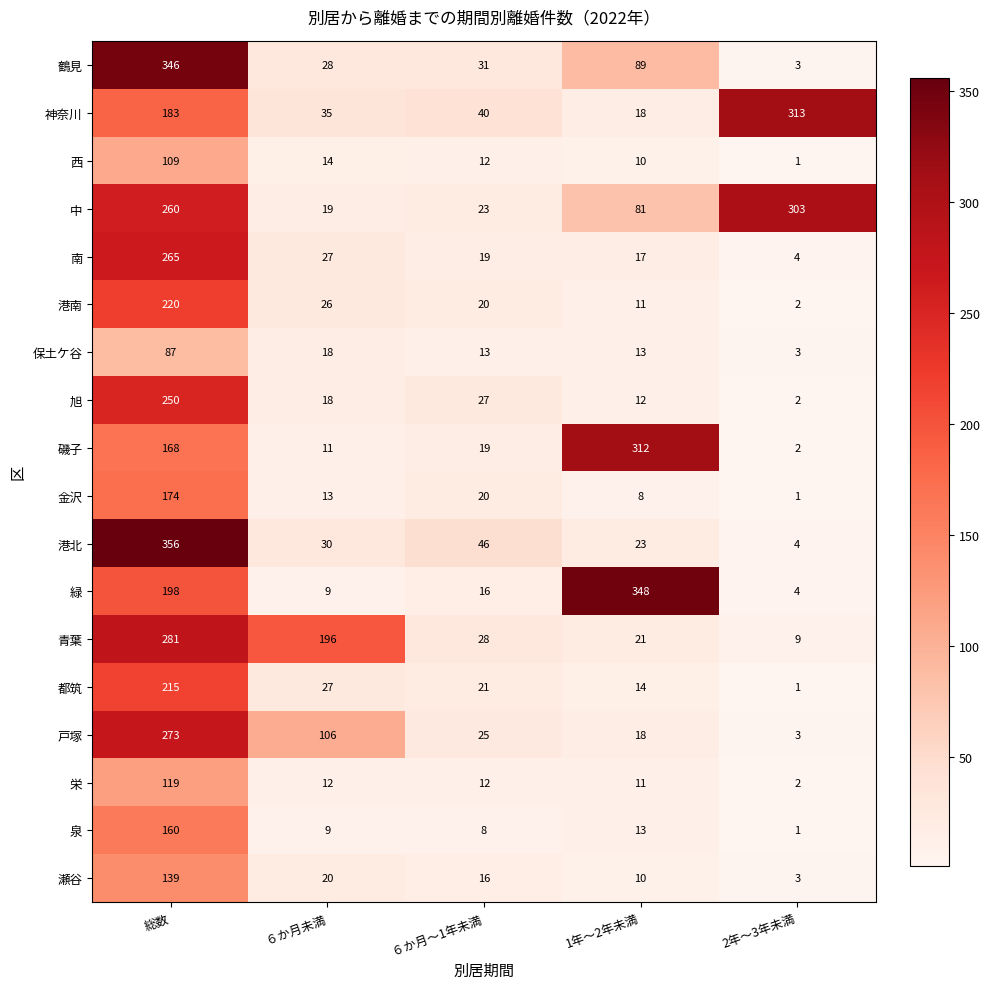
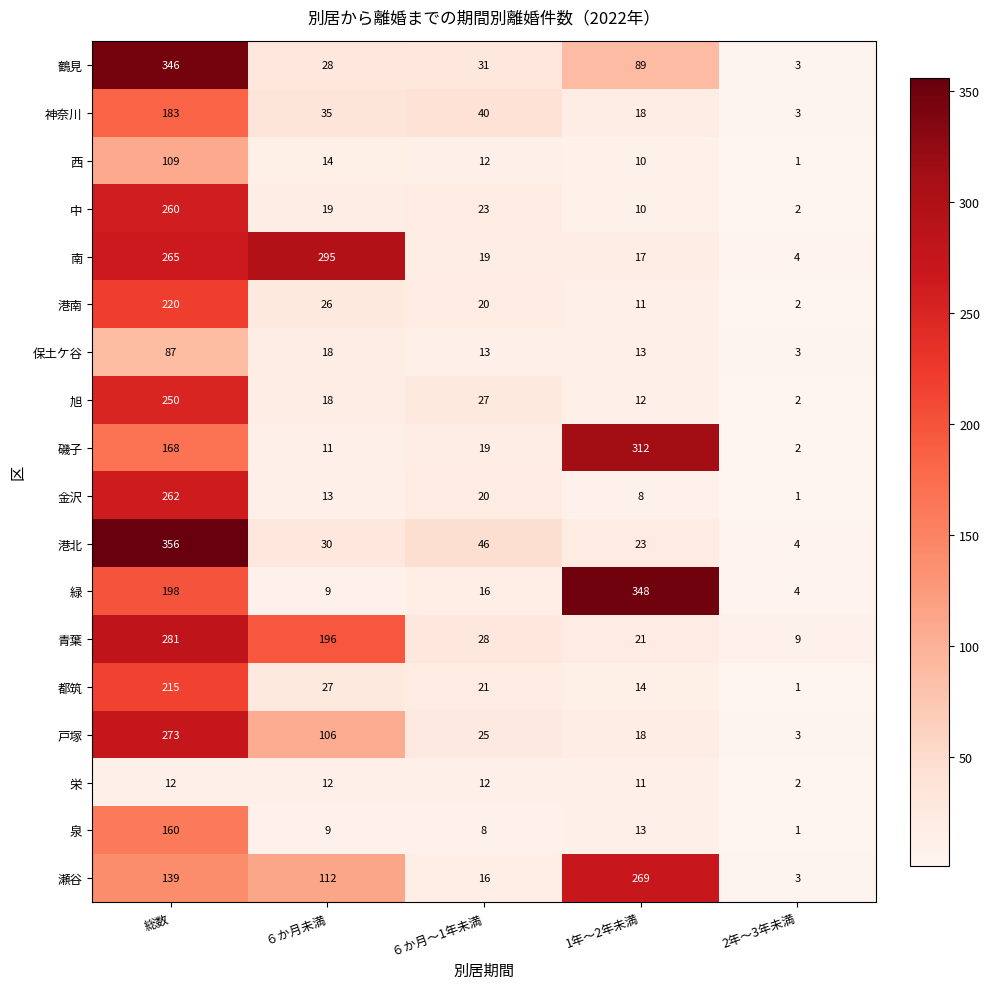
  {
    "鶴見": {
      "総数": 346,
      "６か月未満": 28,
      "６か月〜1年未満": 31,
      "1年〜2年未満": 89,
      "2年〜3年未満": 3
    },
    "神奈川": {
      "総数": 183,
      "６か月未満": 35,
      "６か月〜1年未満": 40,
      "1年〜2年未満": 18,
-     "2年〜3年未満": 313
+     "2年〜3年未満": 3
    },
    "西": {
      "総数": 109,
      "６か月未満": 14,
      "６か月〜1年未満": 12,
      "1年〜2年未満": 10,
      "2年〜3年未満": 1
    },
    "中": {
      "総数": 260,
      "６か月未満": 19,
      "６か月〜1年未満": 23,
-     "1年〜2年未満": 81,
-     "2年〜3年未満": 303
+     "1年〜2年未満": 10,
+     "2年〜3年未満": 2
    },
    "南": {
      "総数": 265,
-     "６か月未満": 27,
+     "６か月未満": 295,
      "６か月〜1年未満": 19,
      "1年〜2年未満": 17,
      "2年〜3年未満": 4
    },
    "港南": {
      "総数": 220,
      "６か月未満": 26,
      "６か月〜1年未満": 20,
      "1年〜2年未満": 11,
      "2年〜3年未満": 2
    },
    "保土ケ谷": {
      "総数": 87,
      "６か月未満": 18,
      "６か月〜1年未満": 13,
      "1年〜2年未満": 13,
      "2年〜3年未満": 3
    },
    "旭": {
      "総数": 250,
      "６か月未満": 18,
      "６か月〜1年未満": 27,
      "1年〜2年未満": 12,
      "2年〜3年未満": 2
    },
    "磯子": {
      "総数": 168,
      "６か月未満": 11,
      "６か月〜1年未満": 19,
      "1年〜2年未満": 312,
      "2年〜3年未満": 2
    },
    "金沢": {
-     "総数": 174,
+     "総数": 262,
      "６か月未満": 13,
      "６か月〜1年未満": 20,
      "1年〜2年未満": 8,
      "2年〜3年未満": 1
    },
    "港北": {
      "総数": 356,
      "６か月未満": 30,
      "６か月〜1年未満": 46,
      "1年〜2年未満": 23,
      "2年〜3年未満": 4
    },
    "緑": {
      "総数": 198,
      "６か月未満": 9,
      "６か月〜1年未満": 16,
      "1年〜2年未満": 348,
      "2年〜3年未満": 4
    },
    "青葉": {
      "総数": 281,
      "６か月未満": 196,
      "６か月〜1年未満": 28,
      "1年〜2年未満": 21,
      "2年〜3年未満": 9
    },
    "都筑": {
      "総数": 215,
      "６か月未満": 27,
      "６か月〜1年未満": 21,
      "1年〜2年未満": 14,
      "2年〜3年未満": 1
    },
    "戸塚": {
      "総数": 273,
      "６か月未満": 106,
      "６か月〜1年未満": 25,
      "1年〜2年未満": 18,
      "2年〜3年未満": 3
    },
    "栄": {
-     "総数": 119,
+     "総数": 12,
      "６か月未満": 12,
      "６か月〜1年未満": 12,
      "1年〜2年未満": 11,
      "2年〜3年未満": 2
    },
    "泉": {
      "総数": 160,
      "６か月未満": 9,
      "６か月〜1年未満": 8,
      "1年〜2年未満": 13,
      "2年〜3年未満": 1
    },
    "瀬谷": {
      "総数": 139,
-     "６か月未満": 20,
+     "６か月未満": 112,
      "６か月〜1年未満": 16,
-     "1年〜2年未満": 10,
+     "1年〜2年未満": 269,
      "2年〜3年未満": 3
    }
  }
